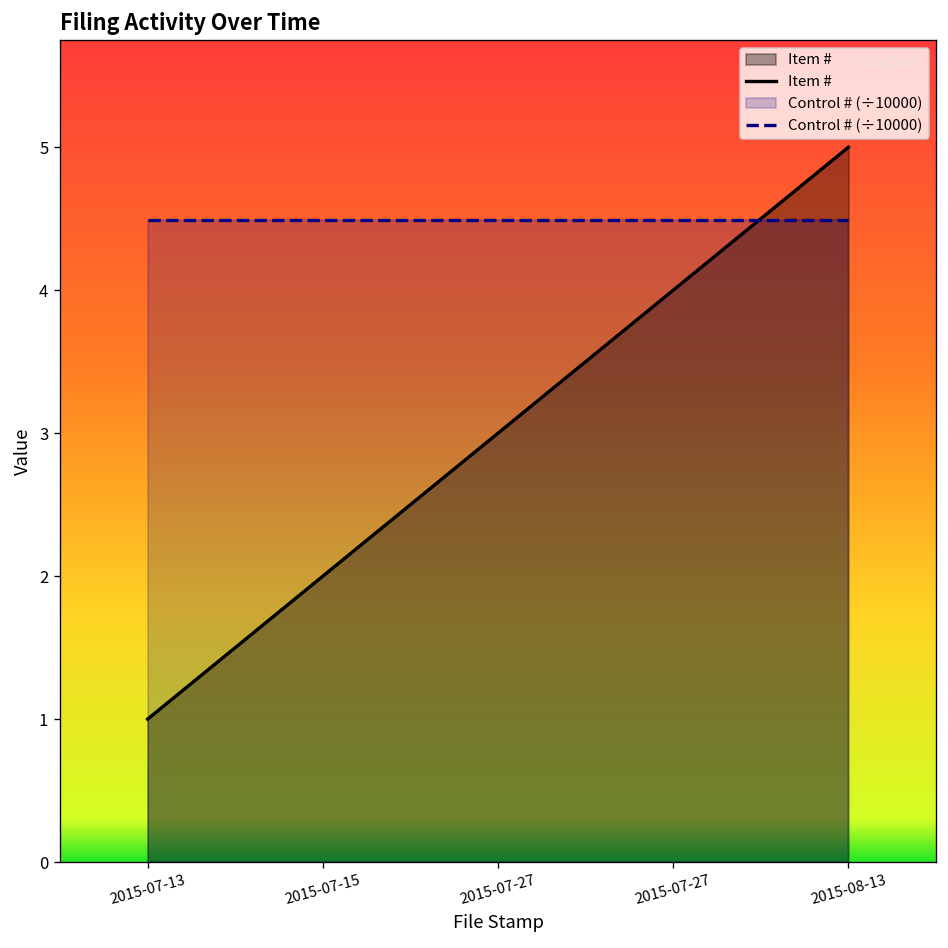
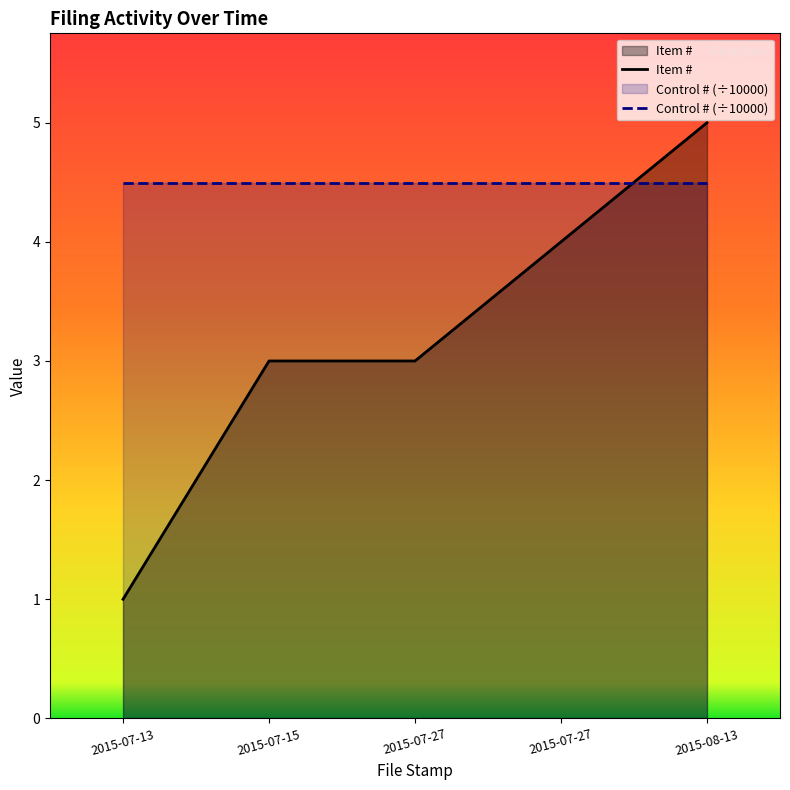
  {
    "Item #": {
      "2015-07-13": 1,
-     "2015-07-15": 2,
+     "2015-07-15": 3,
      "2015-08-13": 5
    },
    "Control # (÷10000)": {
      "2015-07-13": 4.49,
      "2015-07-15": 4.49,
      "2015-08-13": 4.49
    }
  }
